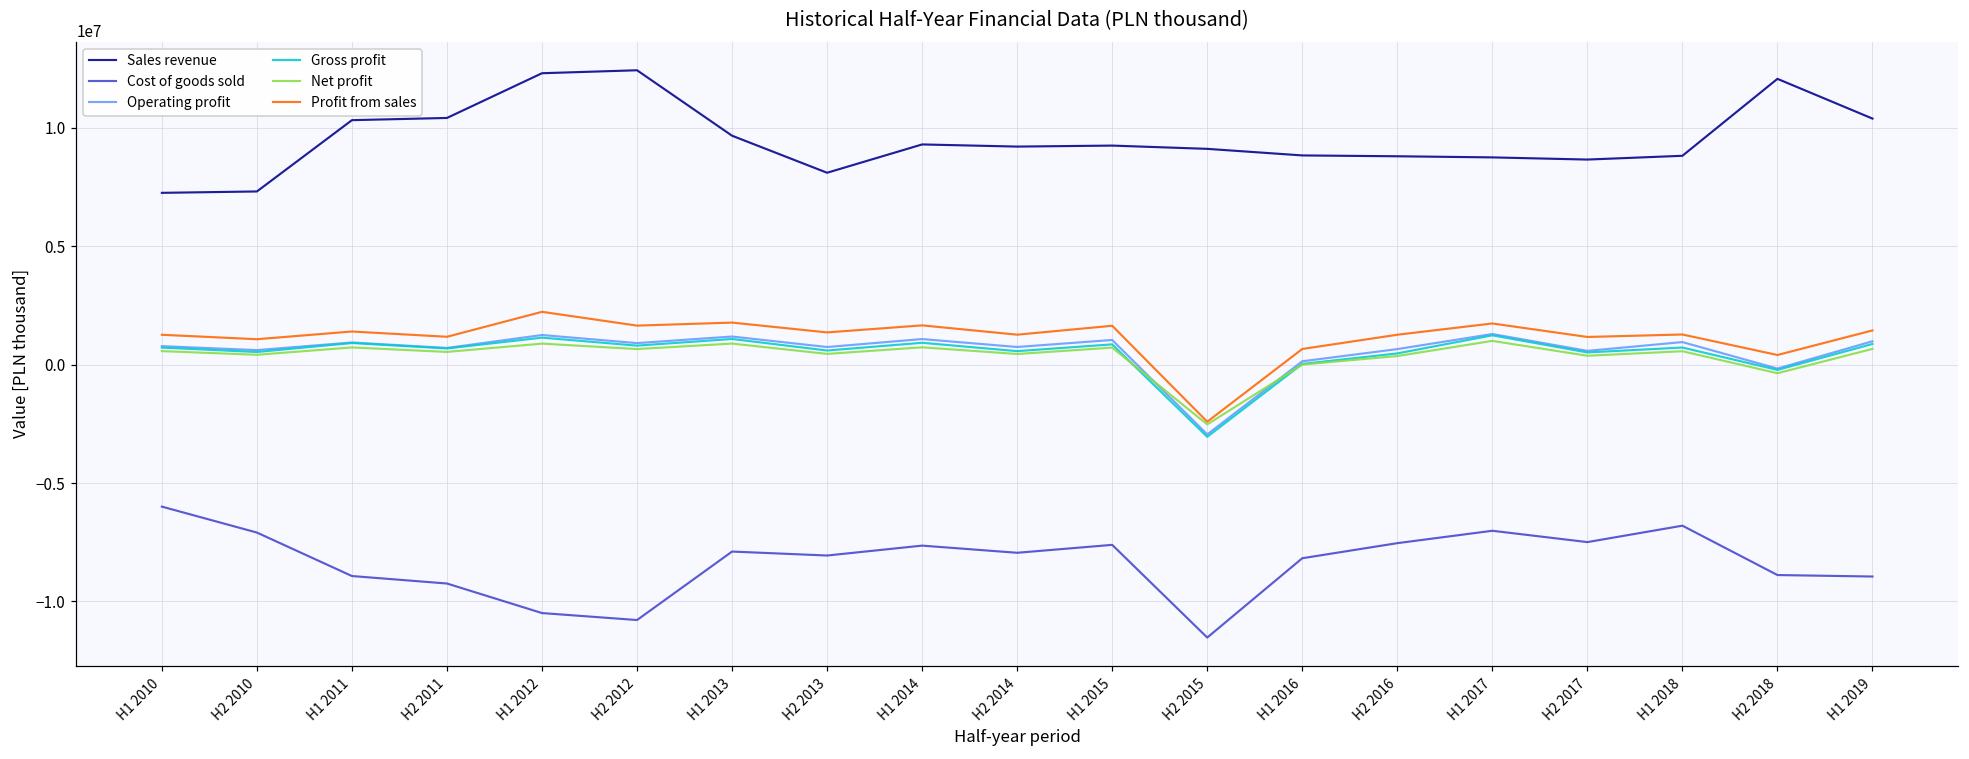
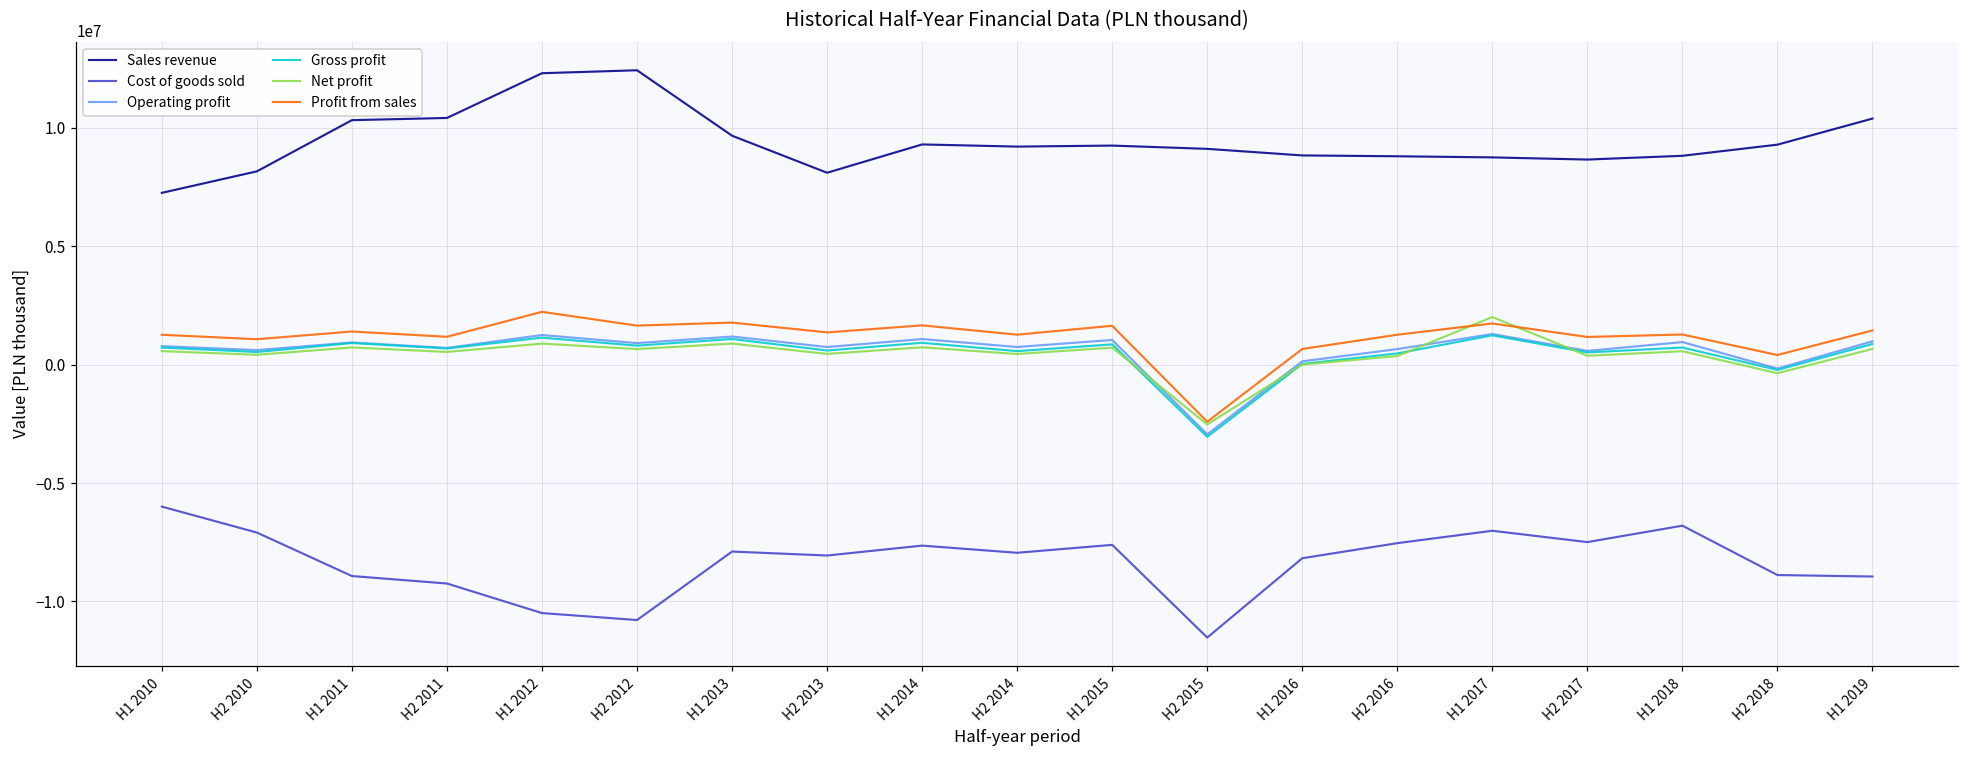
  {
    "Sales revenue": {
      "H1 2010": 7300000,
-     "H2 2010": 7300000,
+     "H2 2010": 8200000,
      "H1 2011": 10300000,
      "H2 2011": 10400000,
      "H1 2012": 12300000,
      "H2 2012": 12400000,
      "H1 2013": 9700000,
      "H2 2013": 8100000,
      "H1 2014": 9300000,
      "H2 2014": 9200000,
      "H1 2015": 9300000,
      "H2 2015": 9100000,
      "H1 2016": 8800000,
      "H2 2016": 8800000,
      "H1 2017": 8800000,
      "H2 2017": 8700000,
      "H1 2018": 8800000,
-     "H2 2018": 12100000,
+     "H2 2018": 9300000,
      "H1 2019": 10400000
    },
    "Cost of goods sold": {
      "H1 2010": -6000000,
      "H2 2010": -7100000,
      "H1 2011": -8900000,
      "H2 2011": -9200000,
      "H1 2012": -10500000,
      "H2 2012": -10800000,
      "H1 2013": -7900000,
      "H2 2013": -8100000,
      "H1 2014": -7600000,
      "H2 2014": -7900000,
      "H1 2015": -7600000,
      "H2 2015": -11500000,
      "H1 2016": -8200000,
      "H2 2016": -7500000,
      "H1 2017": -7000000,
      "H2 2017": -7500000,
      "H1 2018": -6800000,
      "H2 2018": -8900000,
      "H1 2019": -9000000
    },
    "Operating profit": {
      "H2 2013": 700000,
      "H1 2014": 1100000,
      "H2 2014": 700000,
      "H1 2015": 1000000,
      "H2 2016": 700000,
      "H1 2018": 1000000
    },
    "Gross profit": {
      "H2 2013": 600000,
      "H1 2014": 900000,
      "H2 2014": 600000,
      "H1 2015": 900000,
      "H1 2018": 700000
    },
    "Net profit": {
      "H1 2010": 600000,
      "H1 2011": 700000,
      "H2 2011": 500000,
      "H1 2012": 900000,
      "H2 2012": 700000,
      "H1 2013": 900000,
      "H2 2013": 500000,
      "H1 2014": 700000,
      "H2 2014": 500000,
      "H1 2015": 700000,
-     "H1 2017": 1000000,
+     "H1 2017": 2000000,
      "H2 2017": 400000,
      "H1 2018": 600000,
      "H2 2018": -400000,
      "H1 2019": 700000
    },
    "Profit from sales": {
      "H1 2010": 1300000,
      "H2 2010": 1100000,
      "H1 2011": 1400000,
      "H2 2011": 1200000,
      "H1 2012": 2200000,
      "H2 2012": 1700000,
      "H1 2013": 1800000,
      "H2 2013": 1400000,
      "H1 2014": 1700000,
      "H2 2014": 1300000,
      "H1 2015": 1600000,
      "H1 2016": 700000,
      "H2 2016": 1300000,
      "H1 2017": 1700000,
      "H2 2017": 1200000,
      "H1 2018": 1300000,
      "H2 2018": 400000,
      "H1 2019": 1400000
    }
  }
